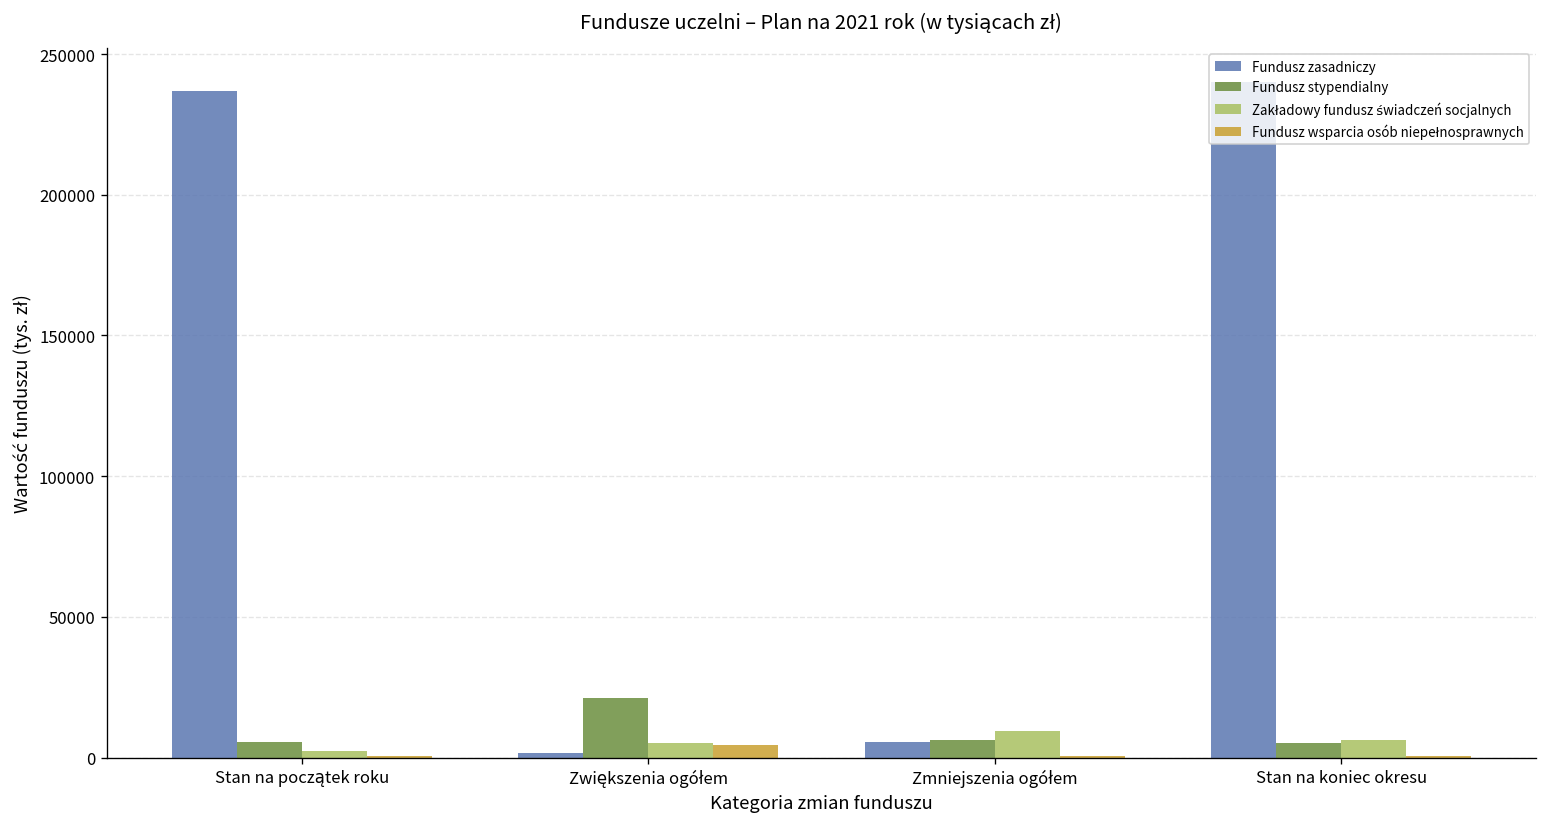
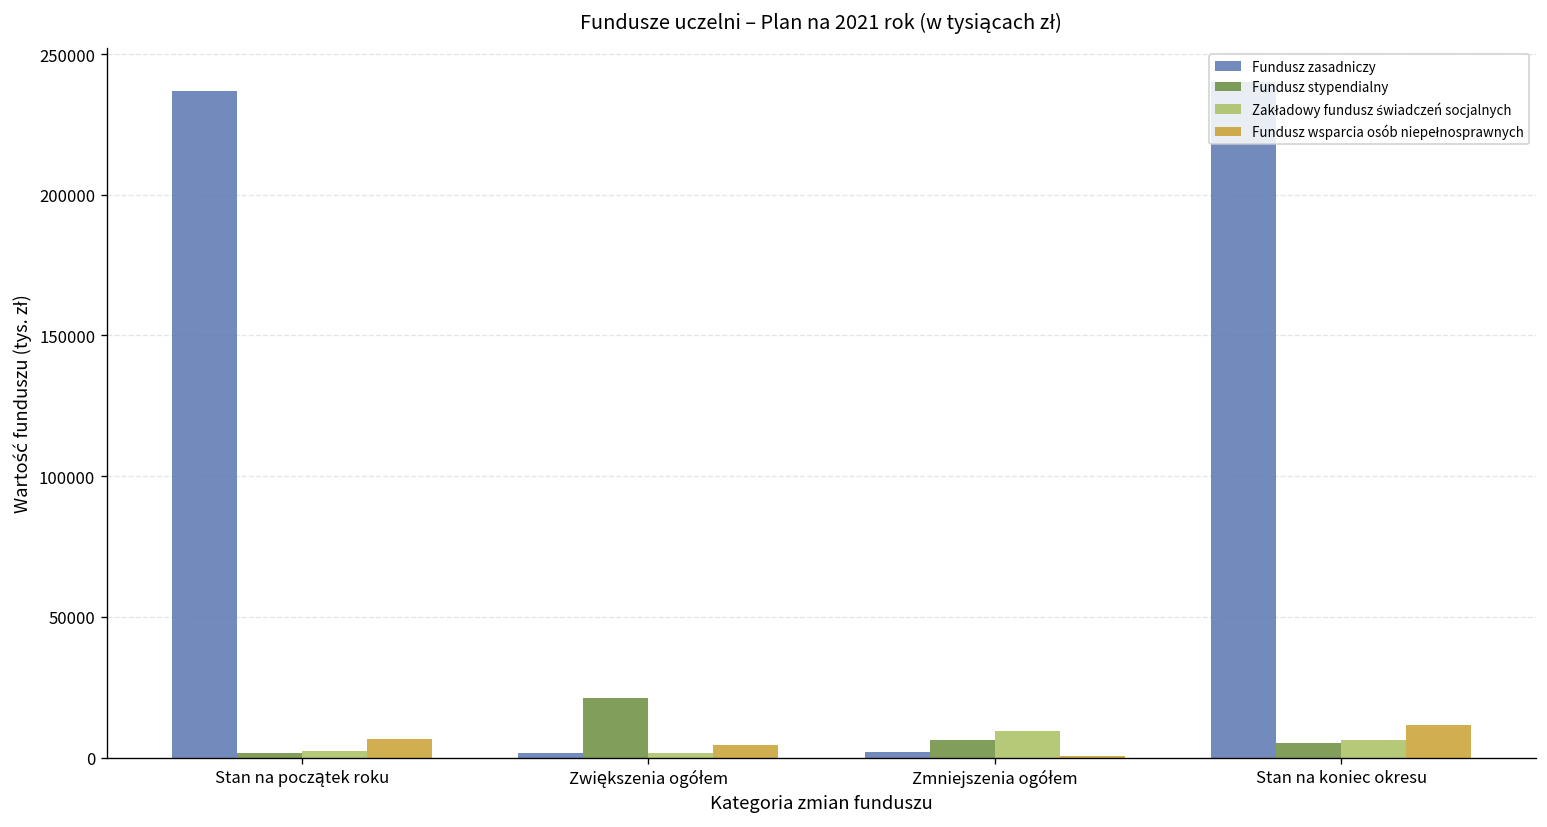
  {
    "Fundusz zasadniczy": {
      "Stan na początek roku": 237000,
      "Zwiększenia ogółem": 2000,
-     "Zmniejszenia ogółem": 6000
+     "Zmniejszenia ogółem": 2000
    },
    "Fundusz stypendialny": {
-     "Stan na początek roku": 5000,
+     "Stan na początek roku": 2000,
      "Zwiększenia ogółem": 21000,
      "Zmniejszenia ogółem": 6000,
      "Stan na koniec okresu": 5000
    },
    "Zakładowy fundusz świadczeń socjalnych": {
      "Stan na początek roku": 2000,
-     "Zwiększenia ogółem": 5000,
+     "Zwiększenia ogółem": 2000,
      "Zmniejszenia ogółem": 10000,
      "Stan na koniec okresu": 6000
    },
    "Fundusz wsparcia osób niepełnosprawnych": {
-     "Stan na początek roku": 1000,
+     "Stan na początek roku": 7000,
      "Zwiększenia ogółem": 5000,
-     "Stan na koniec okresu": 1000
+     "Stan na koniec okresu": 12000
    }
  }
